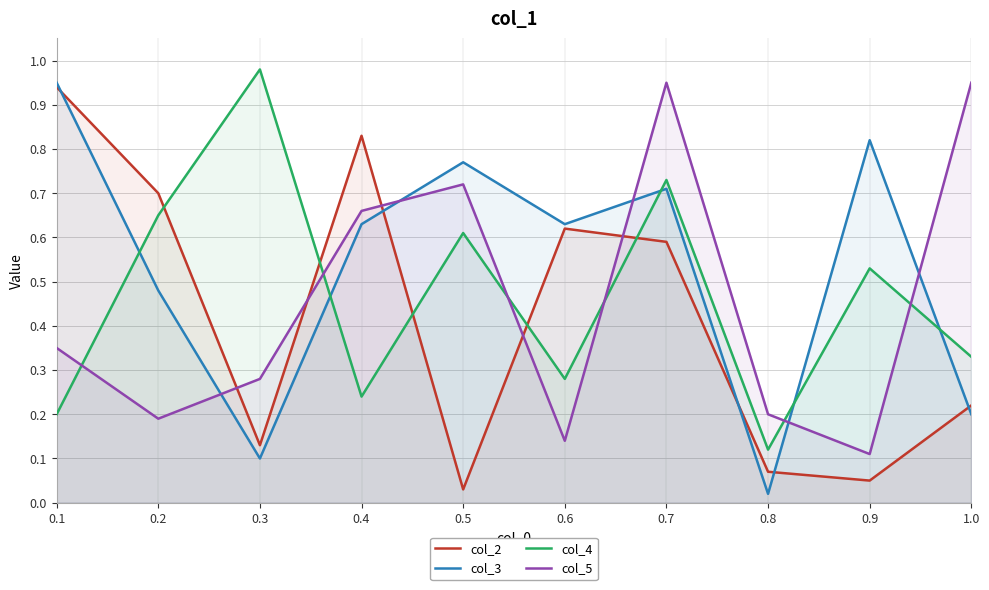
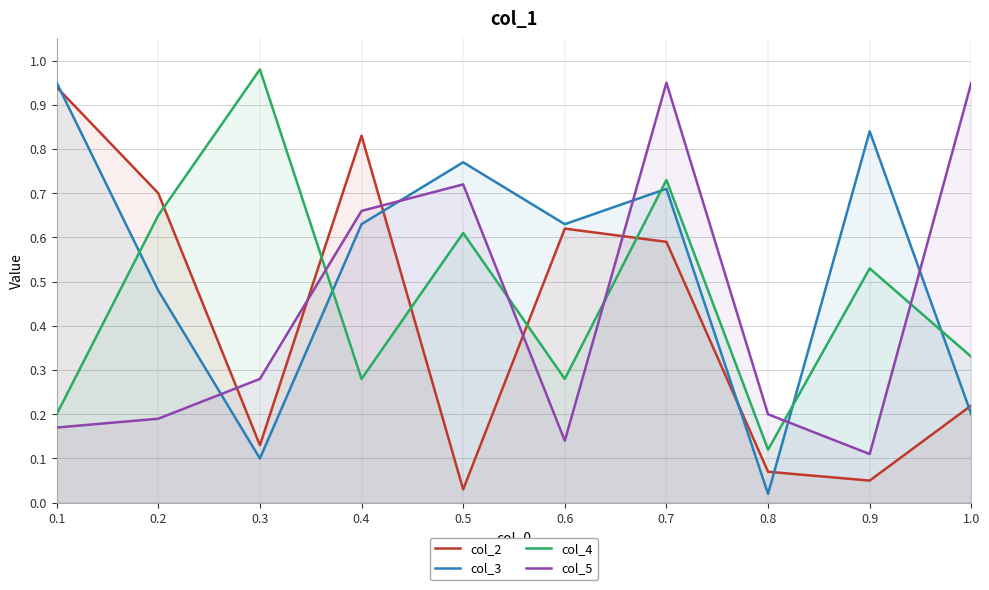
  {
    "col_2": {
      "0.1": 0.94,
      "0.2": 0.70,
      "0.3": 0.13,
      "0.4": 0.83,
      "0.5": 0.03,
      "0.6": 0.62,
      "0.7": 0.59,
      "0.8": 0.07,
      "0.9": 0.05,
      "1.0": 0.22
    },
    "col_3": {
      "0.1": 0.95,
      "0.2": 0.48,
      "0.3": 0.10,
      "0.4": 0.63,
      "0.5": 0.77,
      "0.6": 0.63,
      "0.7": 0.71,
      "0.8": 0.02,
-     "0.9": 0.82,
+     "0.9": 0.84,
      "1.0": 0.20
    },
    "col_4": {
      "0.1": 0.20,
      "0.2": 0.65,
      "0.3": 0.98,
-     "0.4": 0.24,
+     "0.4": 0.28,
      "0.5": 0.61,
      "0.6": 0.28,
      "0.7": 0.73,
      "0.8": 0.12,
      "0.9": 0.53,
      "1.0": 0.33
    },
    "col_5": {
-     "0.1": 0.35,
+     "0.1": 0.17,
      "0.2": 0.19,
      "0.3": 0.28,
      "0.4": 0.66,
      "0.5": 0.72,
      "0.6": 0.14,
      "0.7": 0.95,
      "0.8": 0.20,
      "0.9": 0.11,
      "1.0": 0.95
    }
  }
